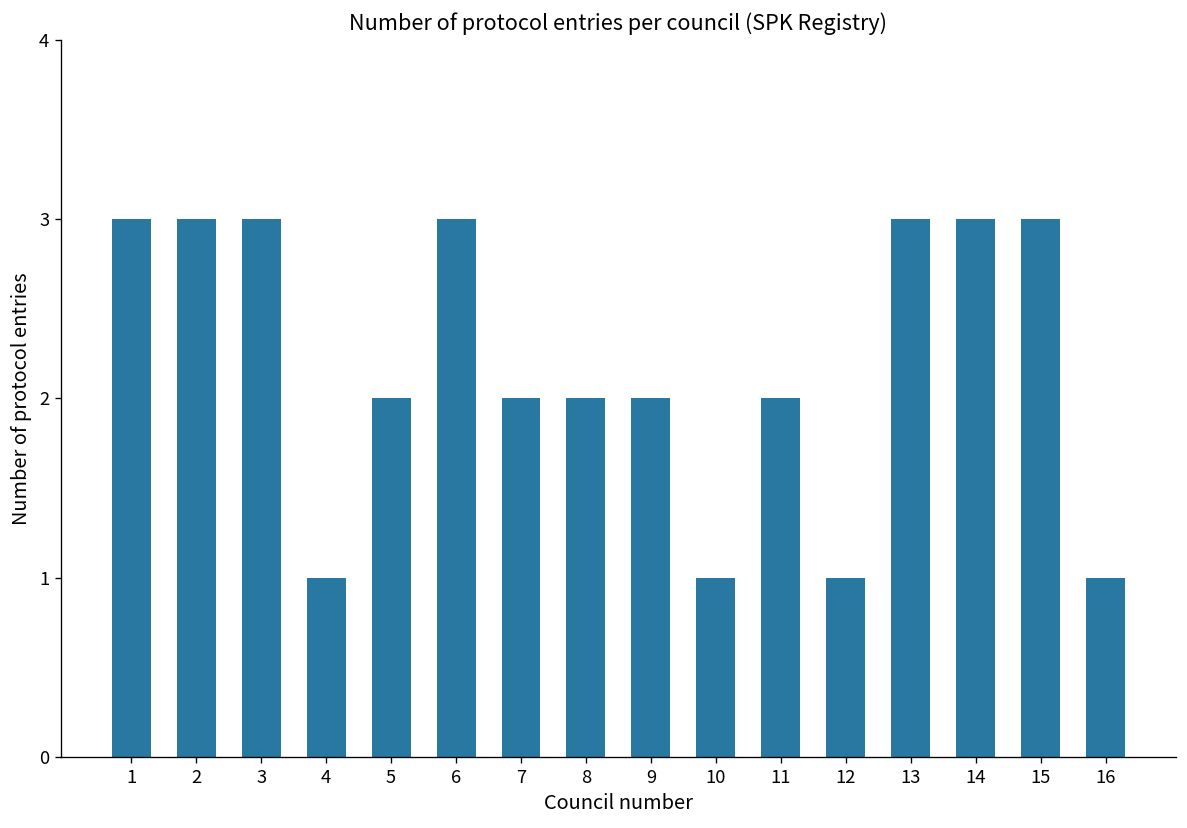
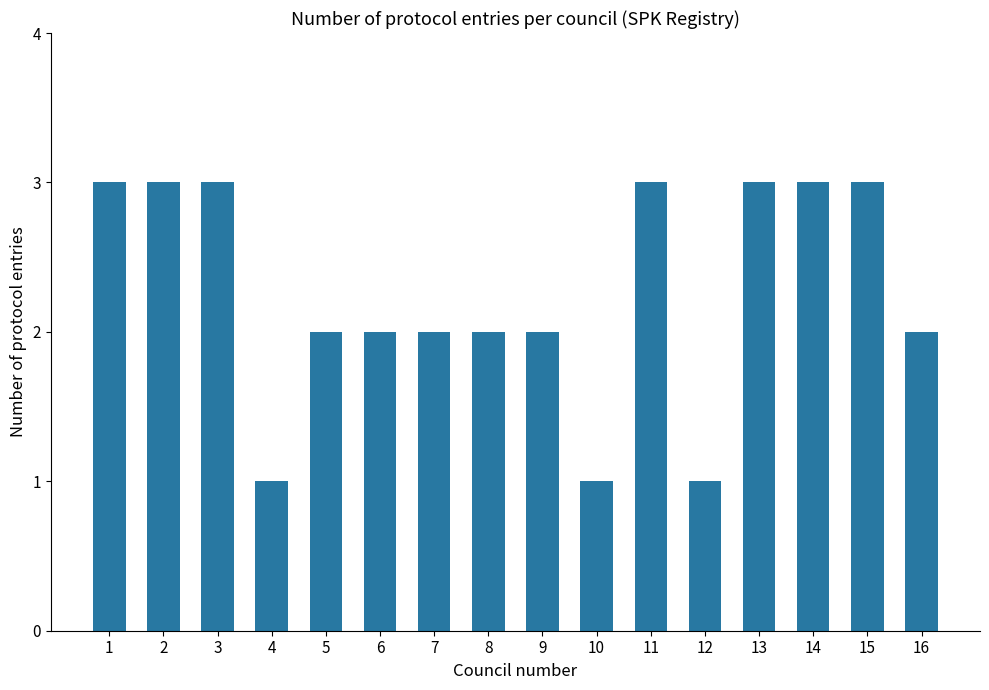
  {
    "1": 3,
    "2": 3,
    "3": 3,
    "4": 1,
    "5": 2,
-   "6": 3,
+   "6": 2,
    "7": 2,
    "8": 2,
    "9": 2,
    "10": 1,
-   "11": 2,
+   "11": 3,
    "12": 1,
    "13": 3,
    "14": 3,
    "15": 3,
-   "16": 1
+   "16": 2
  }
